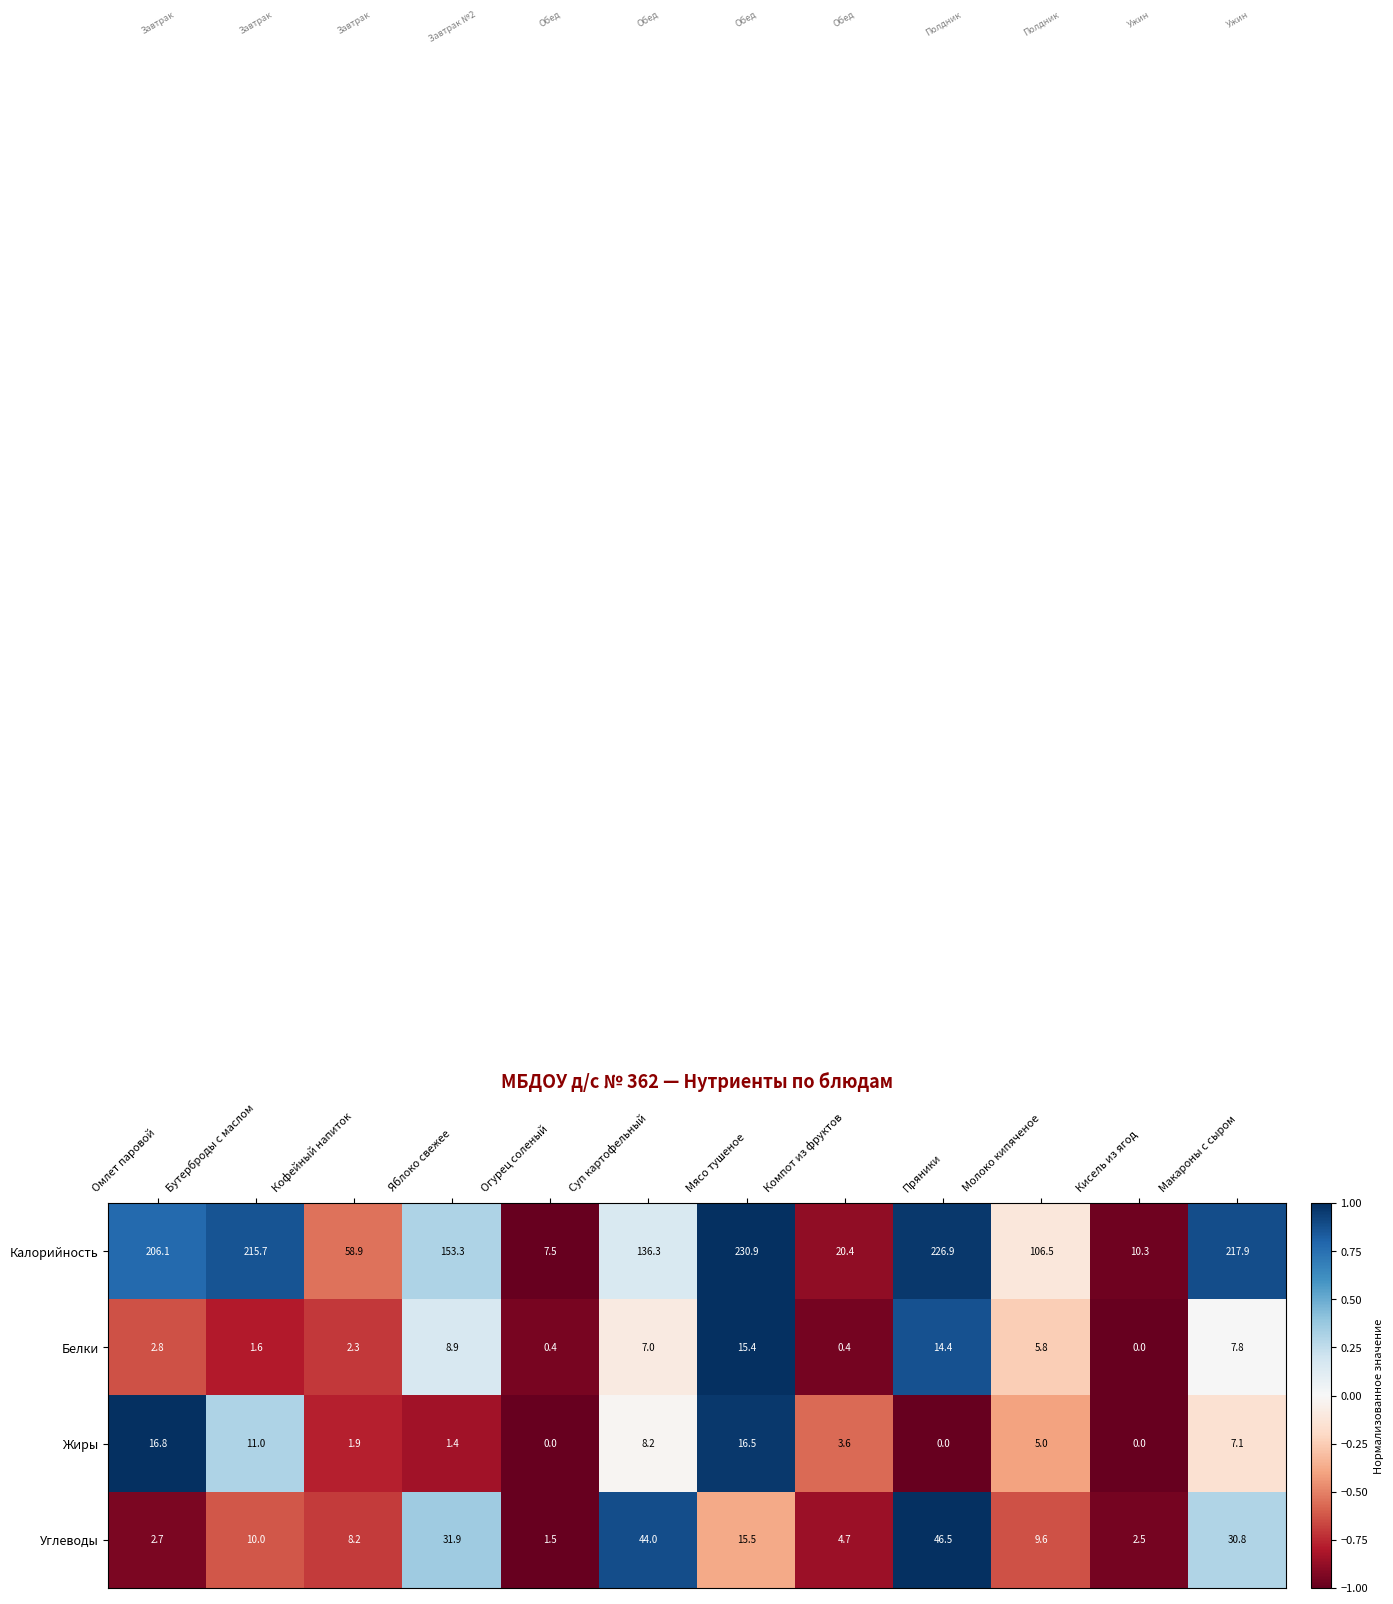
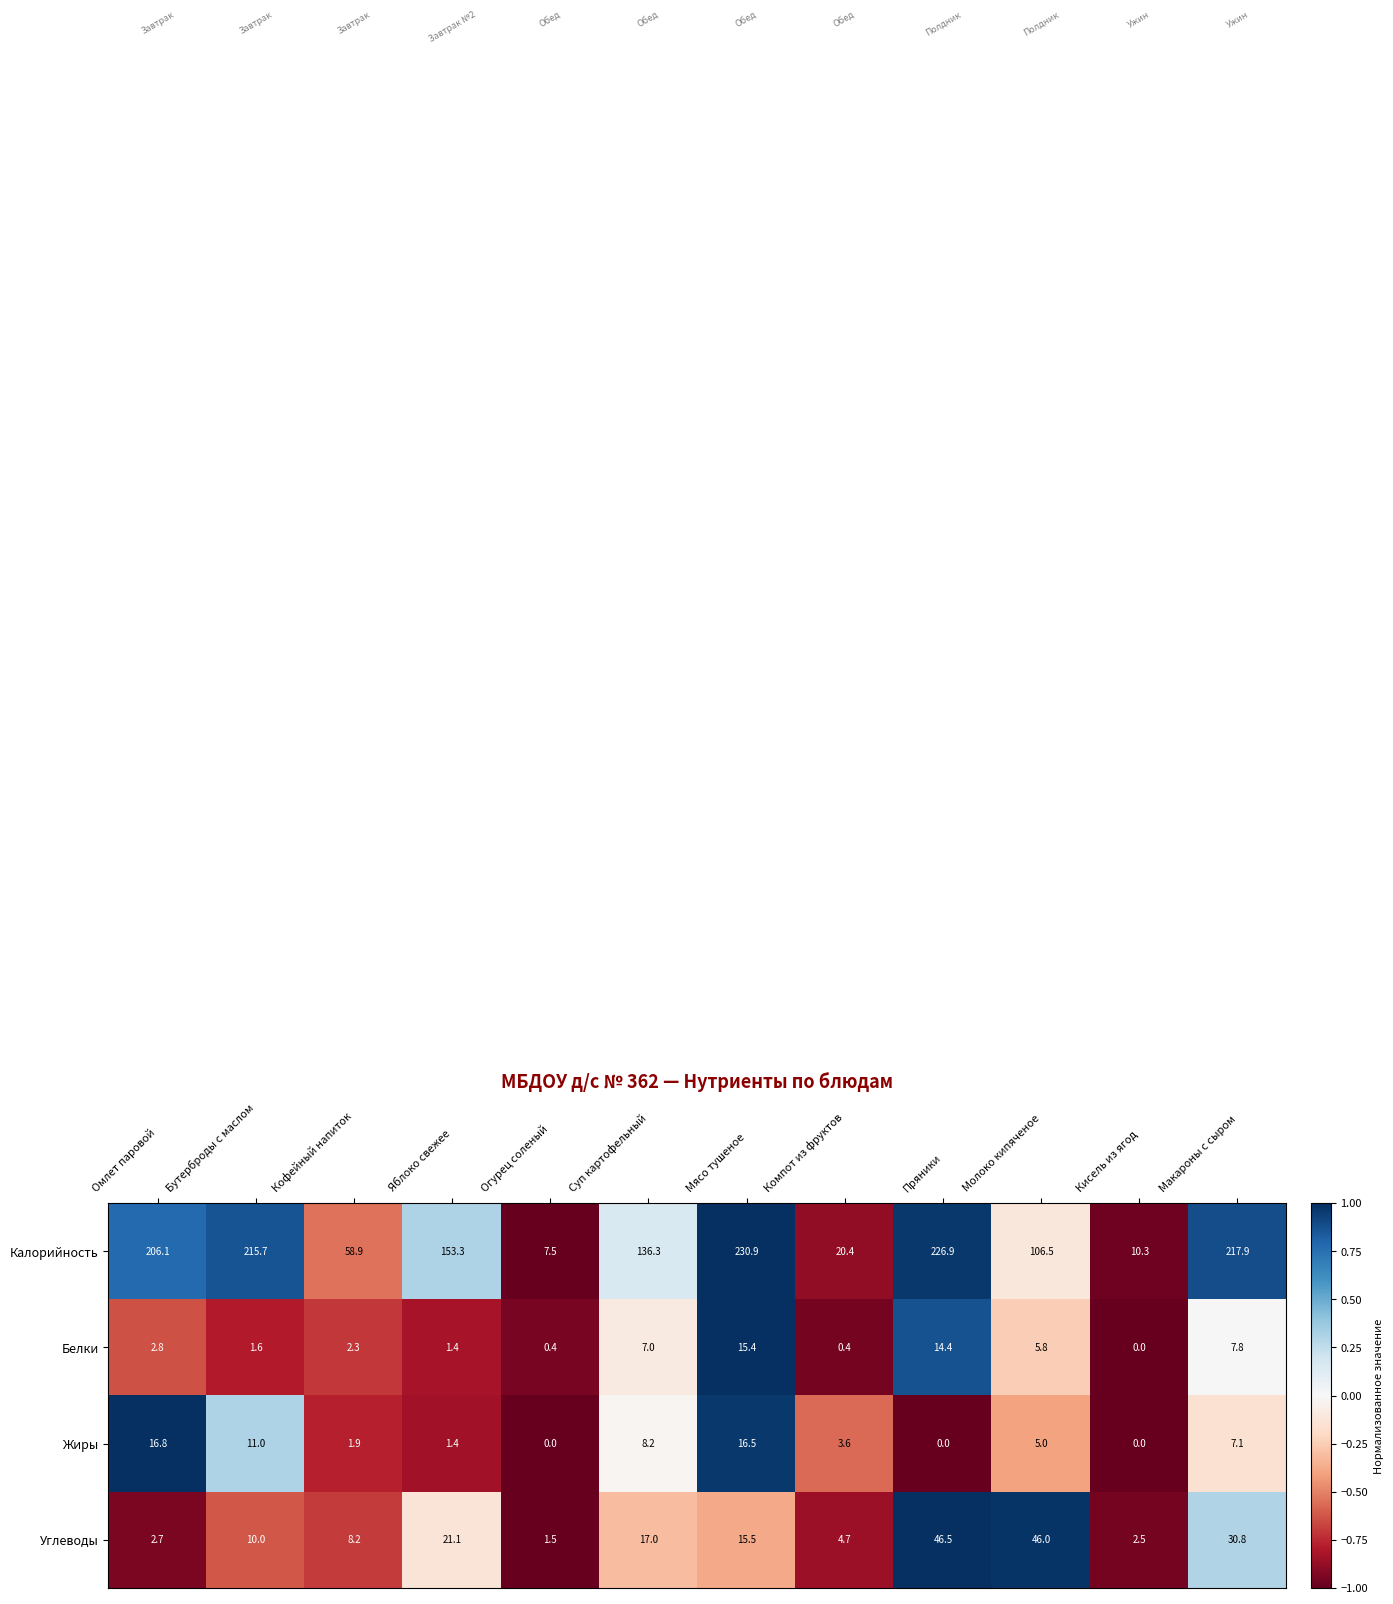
  {
    "Калорийность": {
      "Омлет паровой": 206.1,
      "Бутерброды с маслом": 215.7,
      "Кофейный напиток": 58.9,
      "Яблоко свежее": 153.3,
      "Огурец соленый": 7.5,
      "Суп картофельный": 136.3,
      "Мясо тушеное": 230.9,
      "Компот из фруктов": 20.4,
      "Пряники": 226.9,
      "Молоко кипяченое": 106.5,
      "Кисель из ягод": 10.3,
      "Макароны с сыром": 217.9
    },
    "Белки": {
      "Омлет паровой": 2.8,
      "Бутерброды с маслом": 1.6,
      "Кофейный напиток": 2.3,
-     "Яблоко свежее": 8.9,
+     "Яблоко свежее": 1.4,
      "Огурец соленый": 0.4,
      "Суп картофельный": 7.0,
      "Мясо тушеное": 15.4,
      "Компот из фруктов": 0.4,
      "Пряники": 14.4,
      "Молоко кипяченое": 5.8,
      "Кисель из ягод": 0.0,
      "Макароны с сыром": 7.8
    },
    "Жиры": {
      "Омлет паровой": 16.8,
      "Бутерброды с маслом": 11.0,
      "Кофейный напиток": 1.9,
      "Яблоко свежее": 1.4,
      "Огурец соленый": 0.0,
      "Суп картофельный": 8.2,
      "Мясо тушеное": 16.5,
      "Компот из фруктов": 3.6,
      "Пряники": 0.0,
      "Молоко кипяченое": 5.0,
      "Кисель из ягод": 0.0,
      "Макароны с сыром": 7.1
    },
    "Углеводы": {
      "Омлет паровой": 2.7,
      "Бутерброды с маслом": 10.0,
      "Кофейный напиток": 8.2,
-     "Яблоко свежее": 31.9,
+     "Яблоко свежее": 21.1,
      "Огурец соленый": 1.5,
-     "Суп картофельный": 44.0,
+     "Суп картофельный": 17.0,
      "Мясо тушеное": 15.5,
      "Компот из фруктов": 4.7,
      "Пряники": 46.5,
-     "Молоко кипяченое": 9.6,
+     "Молоко кипяченое": 46.0,
      "Кисель из ягод": 2.5,
      "Макароны с сыром": 30.8
    }
  }
